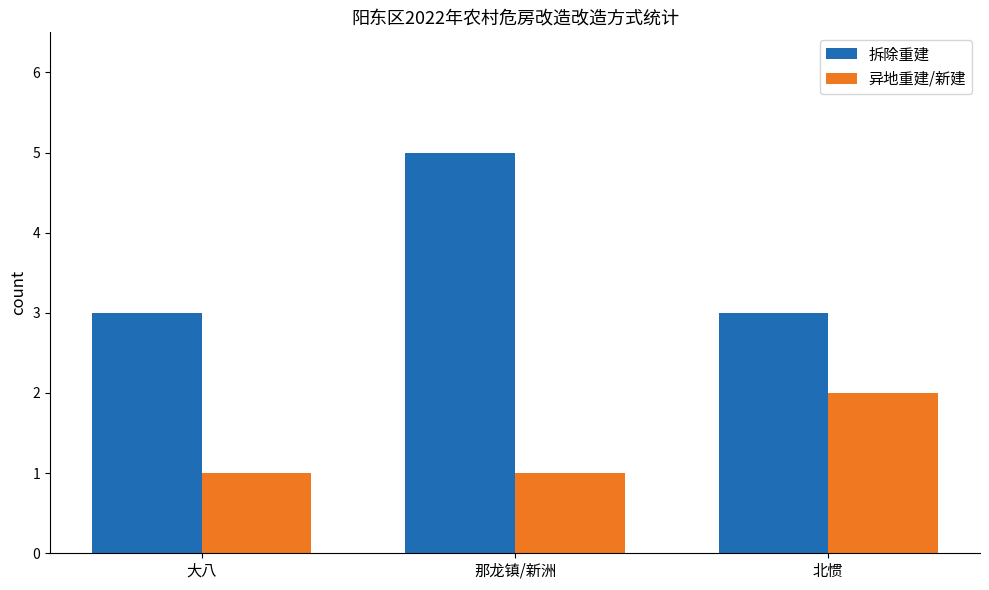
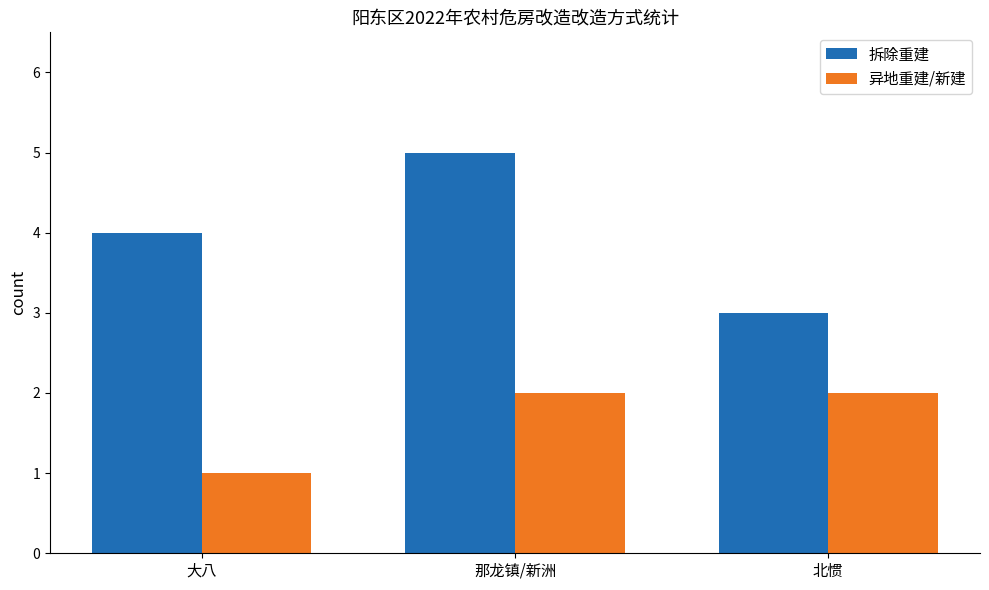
  {
    "拆除重建": {
-     "大八": 3,
+     "大八": 4,
      "那龙镇/新洲": 5,
      "北惯": 3
    },
    "异地重建/新建": {
      "大八": 1,
-     "那龙镇/新洲": 1,
+     "那龙镇/新洲": 2,
      "北惯": 2
    }
  }
